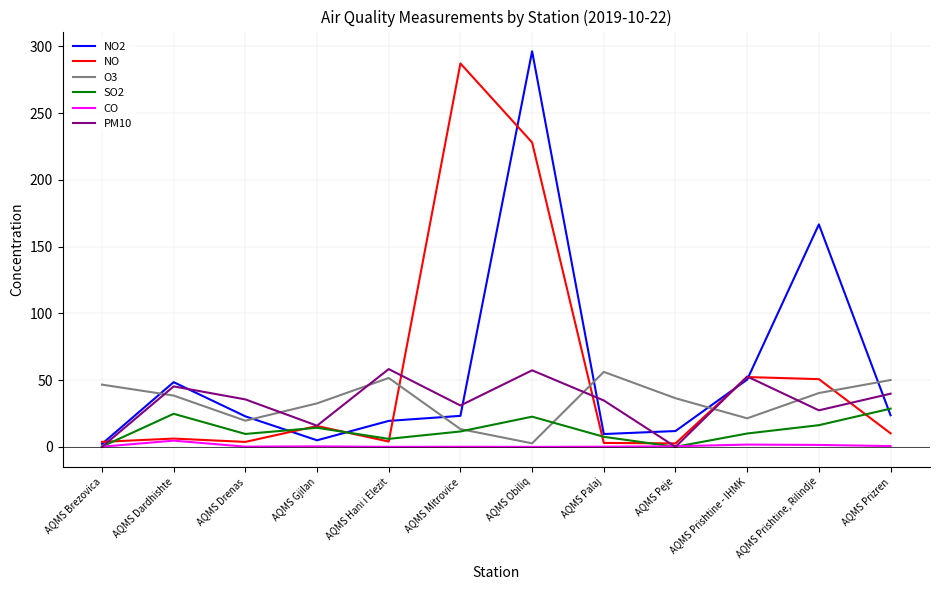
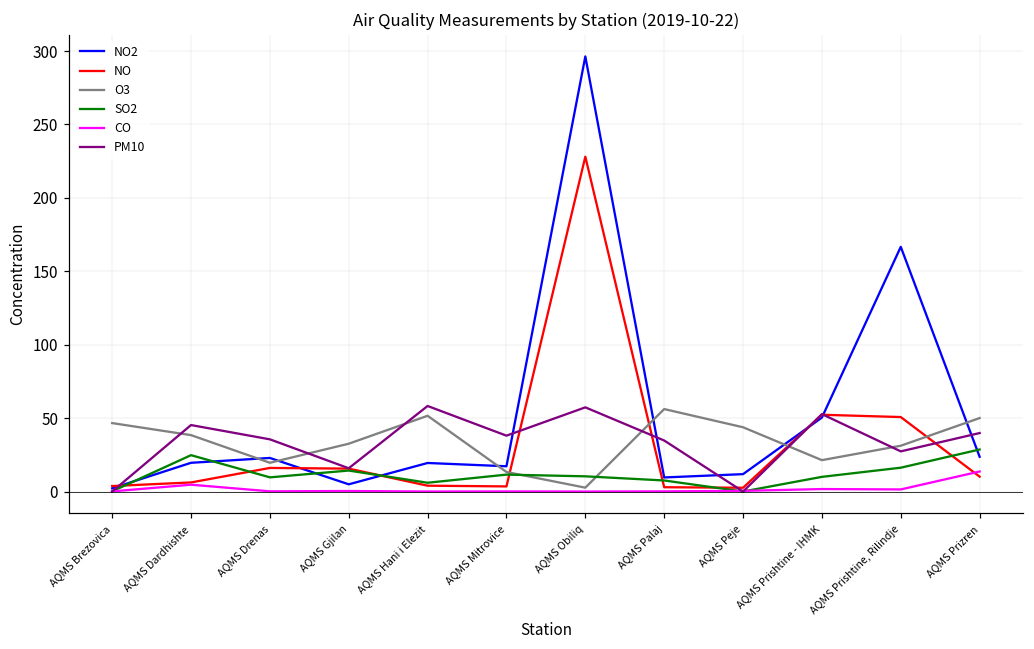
  {
    "NO2": {
-     "AQMS Dardhishte": 48,
+     "AQMS Dardhishte": 20,
      "AQMS Drenas": 23,
      "AQMS Gjilan": 5,
      "AQMS Hani i Elezit": 19,
-     "AQMS Mitrovice": 23,
+     "AQMS Mitrovice": 17,
      "AQMS Obiliq": 296,
      "AQMS Palaj": 10,
      "AQMS Peje": 12,
      "AQMS Prishtine, Rilindje": 167,
      "AQMS Prizren": 24
    },
    "NO": {
-     "AQMS Drenas": 4,
+     "AQMS Drenas": 16,
      "AQMS Hani i Elezit": 4,
-     "AQMS Mitrovice": 287,
+     "AQMS Mitrovice": 4,
      "AQMS Obiliq": 228,
      "AQMS Palaj": 3,
      "AQMS Peje": 3,
      "AQMS Prishtine, Rilindje": 51,
      "AQMS Prizren": 10
    },
    "O3": {
      "AQMS Brezovica": 47,
      "AQMS Dardhishte": 38,
      "AQMS Drenas": 20,
      "AQMS Gjilan": 33,
      "AQMS Hani i Elezit": 52,
      "AQMS Obiliq": 3,
      "AQMS Palaj": 56,
-     "AQMS Peje": 36,
+     "AQMS Peje": 44,
      "AQMS Prishtine - IHMK": 21,
-     "AQMS Prishtine, Rilindje": 40,
+     "AQMS Prishtine, Rilindje": 31,
      "AQMS Prizren": 50
    },
    "SO2": {
      "AQMS Dardhishte": 25,
      "AQMS Drenas": 10,
      "AQMS Hani i Elezit": 6,
-     "AQMS Obiliq": 23,
+     "AQMS Obiliq": 10,
      "AQMS Palaj": 8,
      "AQMS Prishtine - IHMK": 10,
      "AQMS Prishtine, Rilindje": 16,
      "AQMS Prizren": 29
    },
    "CO": {
      "AQMS Drenas": 0,
      "AQMS Gjilan": 0,
      "AQMS Hani i Elezit": 0,
      "AQMS Mitrovice": 0,
      "AQMS Obiliq": 0,
      "AQMS Palaj": 0,
      "AQMS Prishtine - IHMK": 2,
      "AQMS Prishtine, Rilindje": 1,
-     "AQMS Prizren": 1
+     "AQMS Prizren": 14
    },
    "PM10": {
      "AQMS Dardhishte": 45,
      "AQMS Drenas": 36,
      "AQMS Hani i Elezit": 58,
-     "AQMS Mitrovice": 31,
+     "AQMS Mitrovice": 38,
      "AQMS Obiliq": 57,
      "AQMS Palaj": 35,
      "AQMS Prishtine, Rilindje": 27,
      "AQMS Prizren": 40
    }
  }
